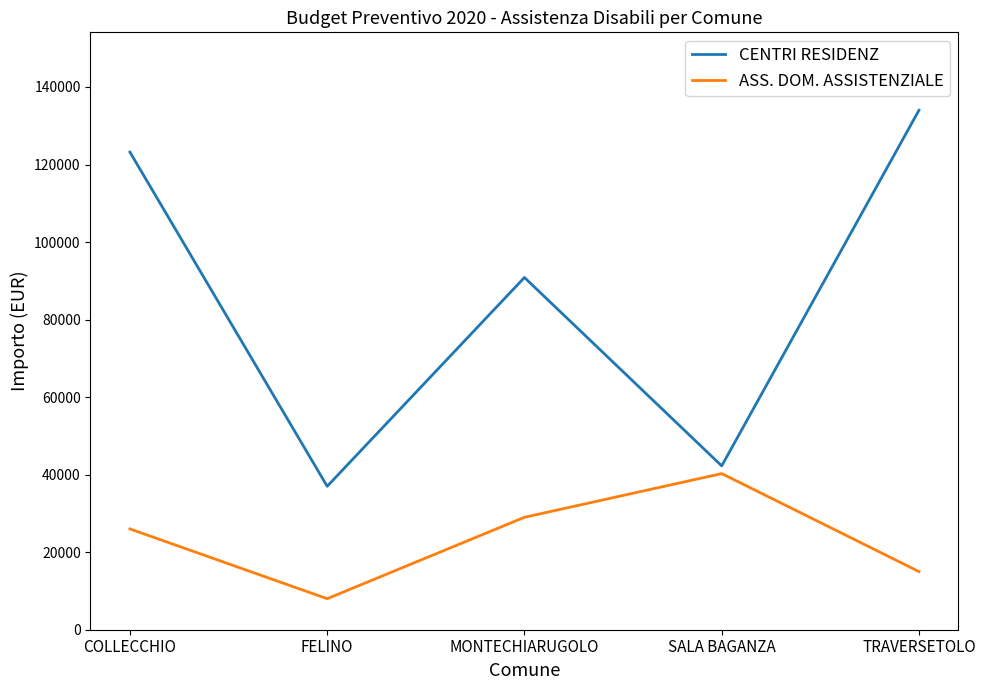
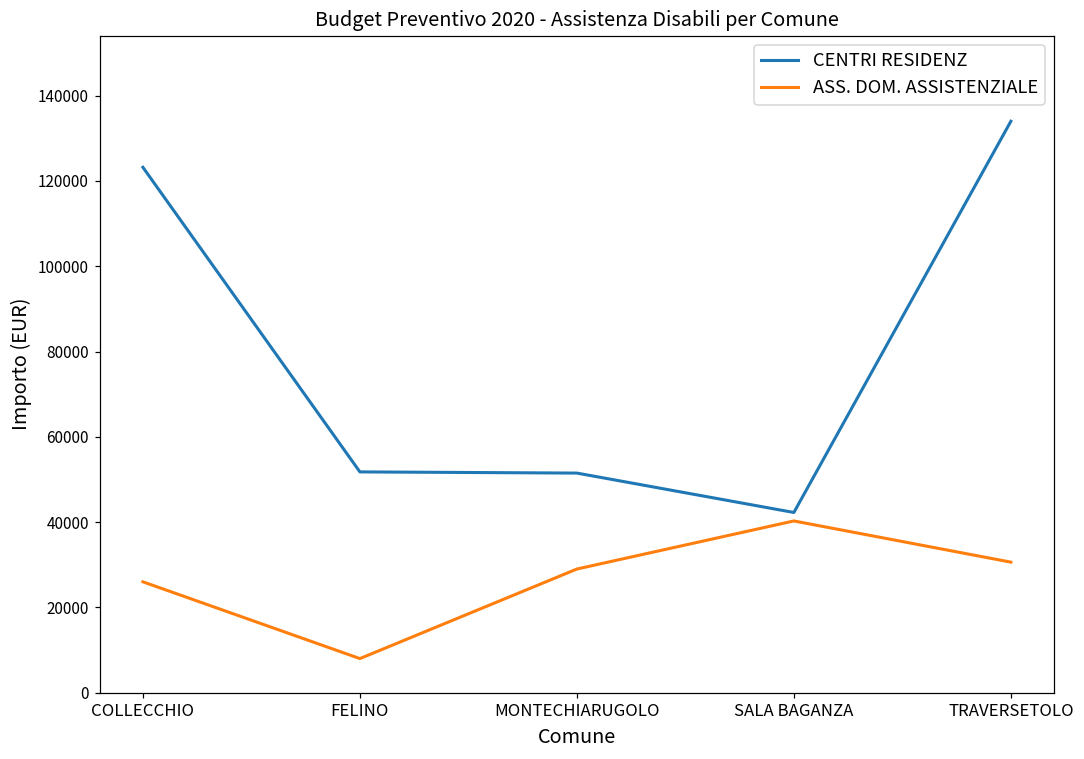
  {
    "CENTRI RESIDENZ": {
      "COLLECCHIO": 123000,
-     "FELINO": 37000,
-     "MONTECHIARUGOLO": 91000,
+     "FELINO": 52000,
+     "MONTECHIARUGOLO": 52000,
      "SALA BAGANZA": 42000,
      "TRAVERSETOLO": 134000
    },
    "ASS. DOM. ASSISTENZIALE": {
      "COLLECCHIO": 26000,
      "FELINO": 8000,
      "MONTECHIARUGOLO": 29000,
      "SALA BAGANZA": 40000,
-     "TRAVERSETOLO": 15000
+     "TRAVERSETOLO": 31000
    }
  }
